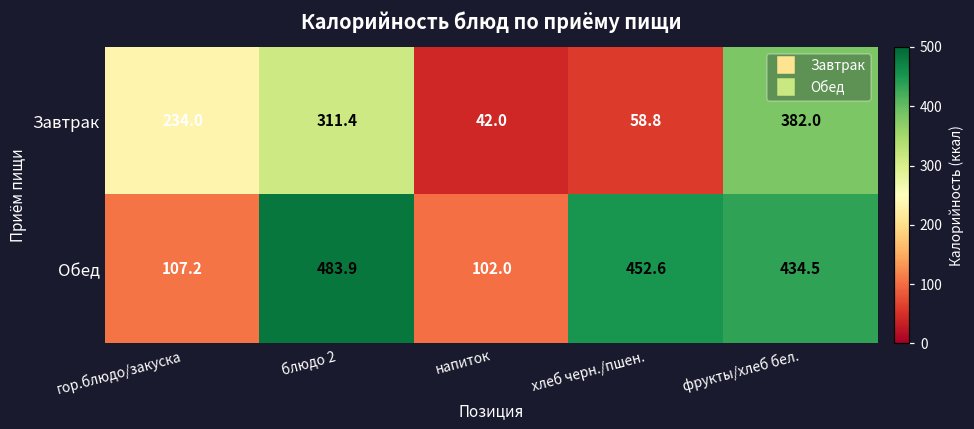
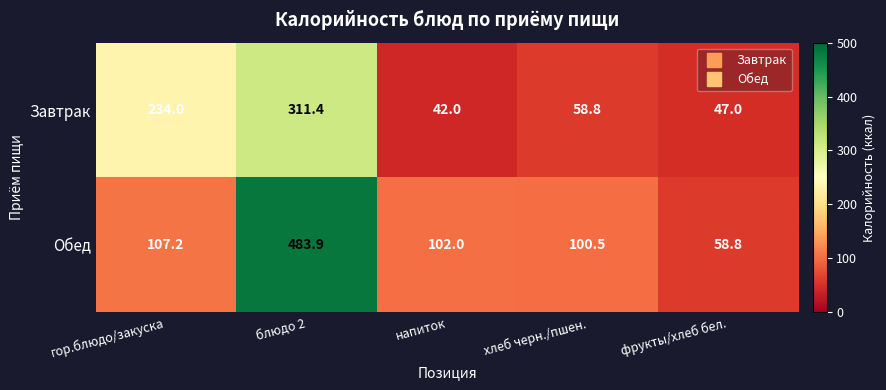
  {
    "Завтрак": {
      "гор.блюдо/закуска": 234.0,
      "блюдо 2": 311.4,
      "напиток": 42.0,
      "хлеб черн./пшен.": 58.8,
-     "фрукты/хлеб бел.": 382.0
+     "фрукты/хлеб бел.": 47.0
    },
    "Обед": {
      "гор.блюдо/закуска": 107.2,
      "блюдо 2": 483.9,
      "напиток": 102.0,
-     "хлеб черн./пшен.": 452.6,
-     "фрукты/хлеб бел.": 434.5
+     "хлеб черн./пшен.": 100.5,
+     "фрукты/хлеб бел.": 58.8
    }
  }
